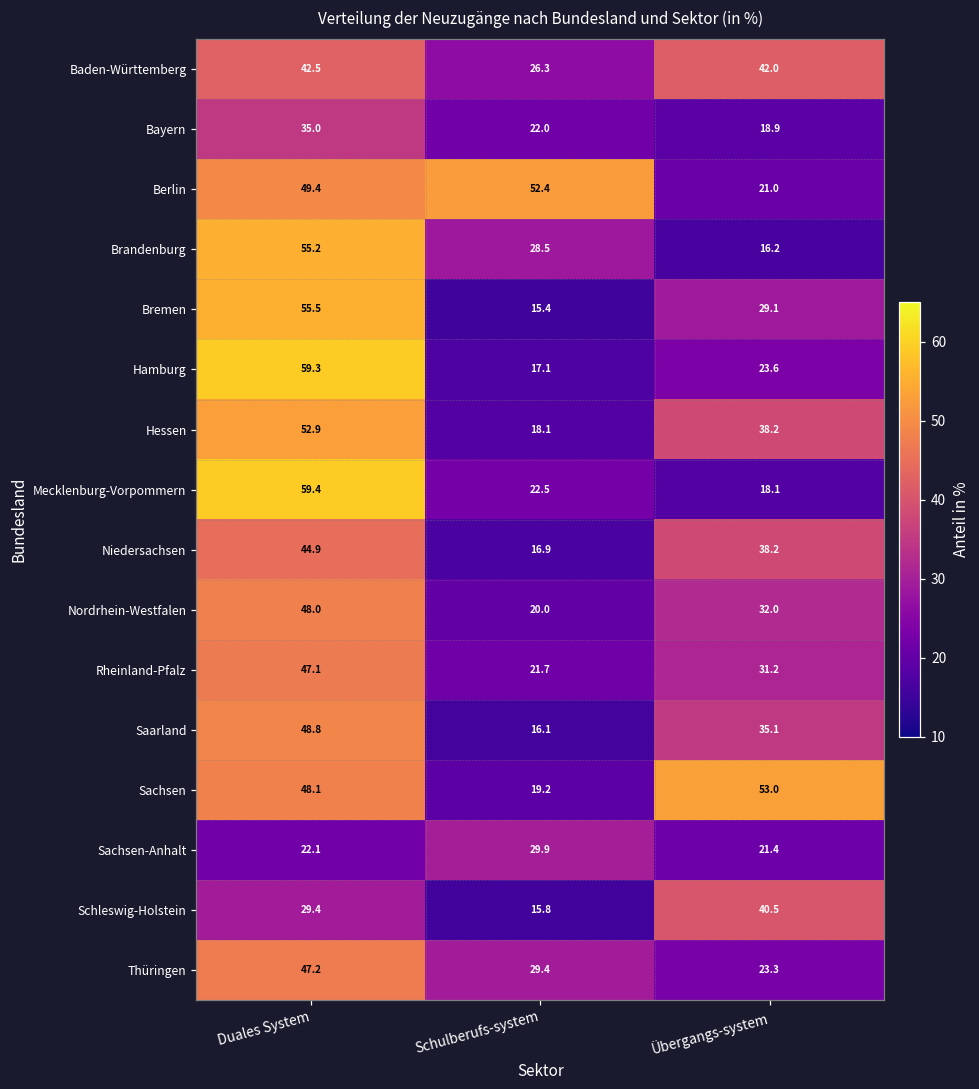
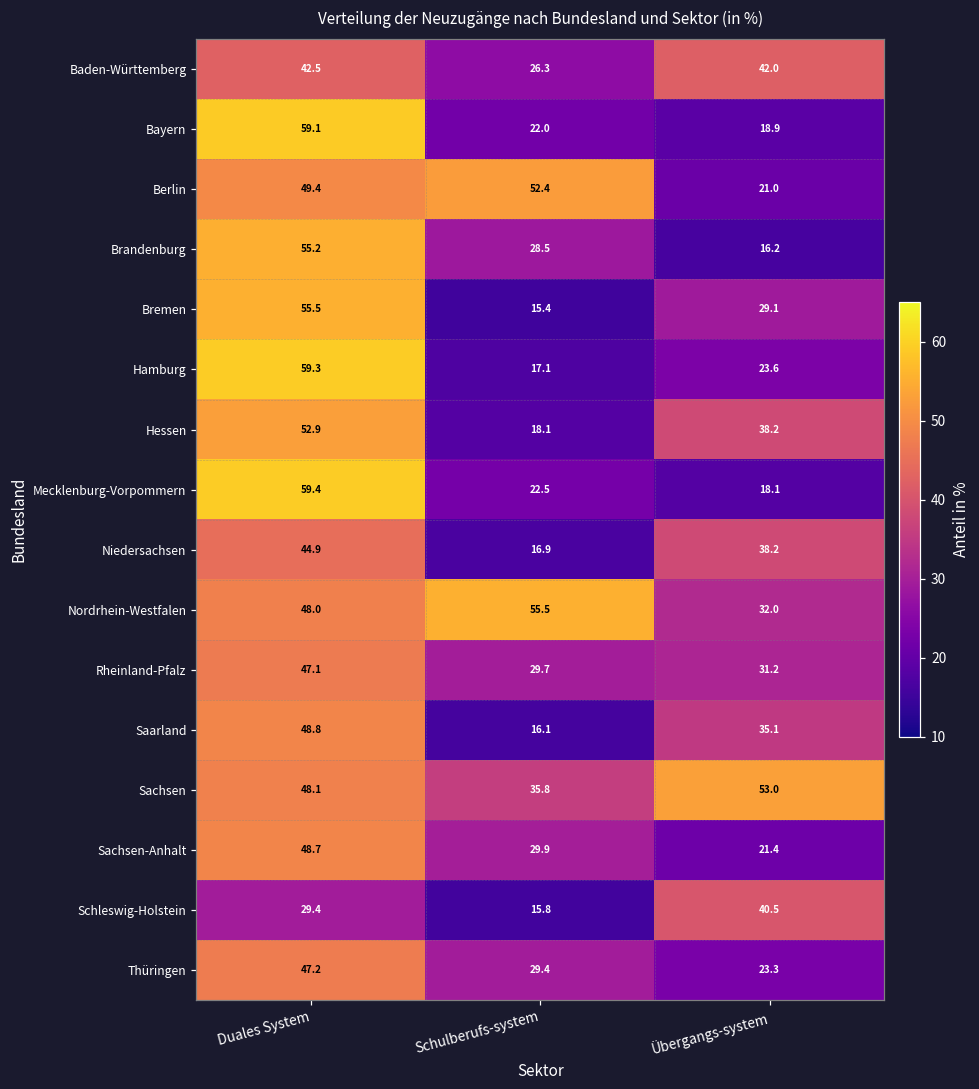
  {
    "Baden-Württemberg": {
      "Duales System": 42.5,
      "Schulberufs-system": 26.3,
      "Übergangs-system": 42.0
    },
    "Bayern": {
-     "Duales System": 35.0,
+     "Duales System": 59.1,
      "Schulberufs-system": 22.0,
      "Übergangs-system": 18.9
    },
    "Berlin": {
      "Duales System": 49.4,
      "Schulberufs-system": 52.4,
      "Übergangs-system": 21.0
    },
    "Brandenburg": {
      "Duales System": 55.2,
      "Schulberufs-system": 28.5,
      "Übergangs-system": 16.2
    },
    "Bremen": {
      "Duales System": 55.5,
      "Schulberufs-system": 15.4,
      "Übergangs-system": 29.1
    },
    "Hamburg": {
      "Duales System": 59.3,
      "Schulberufs-system": 17.1,
      "Übergangs-system": 23.6
    },
    "Hessen": {
      "Duales System": 52.9,
      "Schulberufs-system": 18.1,
      "Übergangs-system": 38.2
    },
    "Mecklenburg-Vorpommern": {
      "Duales System": 59.4,
      "Schulberufs-system": 22.5,
      "Übergangs-system": 18.1
    },
    "Niedersachsen": {
      "Duales System": 44.9,
      "Schulberufs-system": 16.9,
      "Übergangs-system": 38.2
    },
    "Nordrhein-Westfalen": {
      "Duales System": 48.0,
-     "Schulberufs-system": 20.0,
+     "Schulberufs-system": 55.5,
      "Übergangs-system": 32.0
    },
    "Rheinland-Pfalz": {
      "Duales System": 47.1,
-     "Schulberufs-system": 21.7,
+     "Schulberufs-system": 29.7,
      "Übergangs-system": 31.2
    },
    "Saarland": {
      "Duales System": 48.8,
      "Schulberufs-system": 16.1,
      "Übergangs-system": 35.1
    },
    "Sachsen": {
      "Duales System": 48.1,
-     "Schulberufs-system": 19.2,
+     "Schulberufs-system": 35.8,
      "Übergangs-system": 53.0
    },
    "Sachsen-Anhalt": {
-     "Duales System": 22.1,
+     "Duales System": 48.7,
      "Schulberufs-system": 29.9,
      "Übergangs-system": 21.4
    },
    "Schleswig-Holstein": {
      "Duales System": 29.4,
      "Schulberufs-system": 15.8,
      "Übergangs-system": 40.5
    },
    "Thüringen": {
      "Duales System": 47.2,
      "Schulberufs-system": 29.4,
      "Übergangs-system": 23.3
    }
  }
